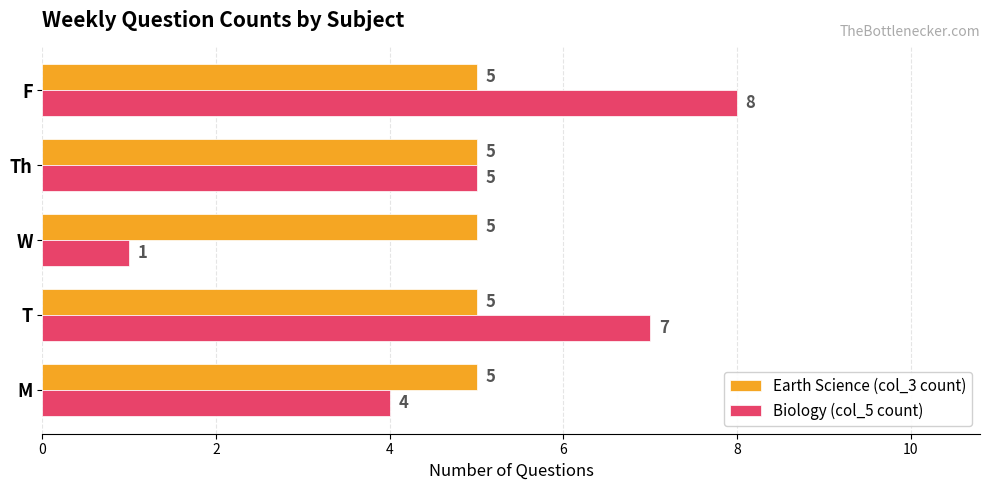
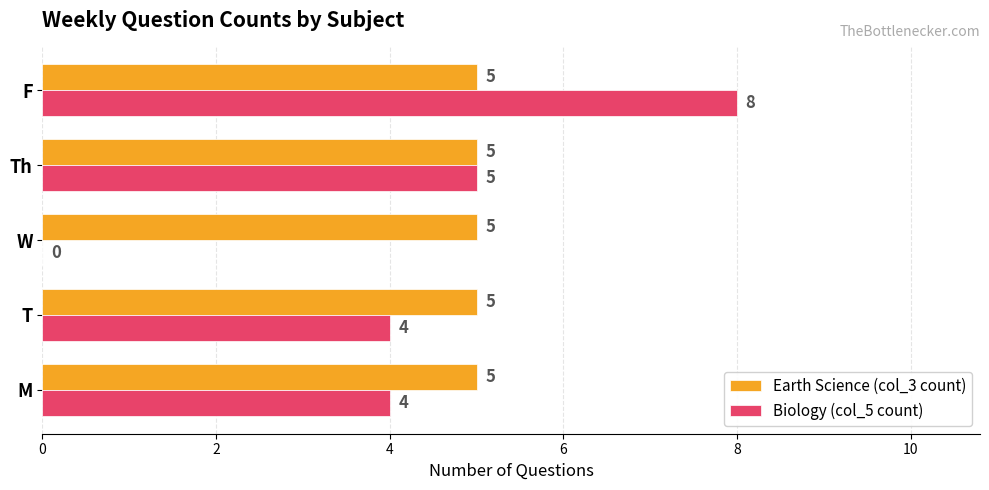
  {
    "Earth Science (col_3 count)": {
      "F": 5,
      "Th": 5,
      "W": 5,
      "T": 5,
      "M": 5
    },
    "Biology (col_5 count)": {
      "F": 8,
      "Th": 5,
-     "W": 1,
-     "T": 7,
+     "W": 0,
+     "T": 4,
      "M": 4
    }
  }
